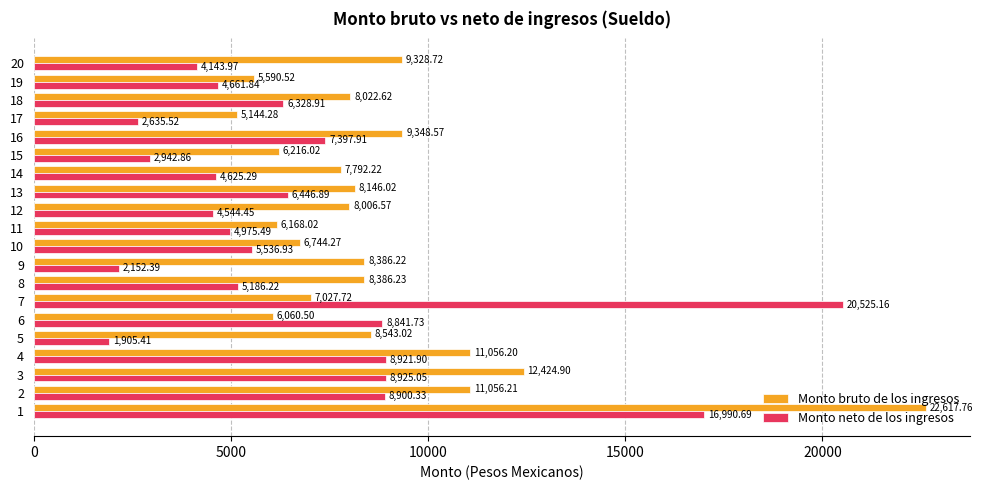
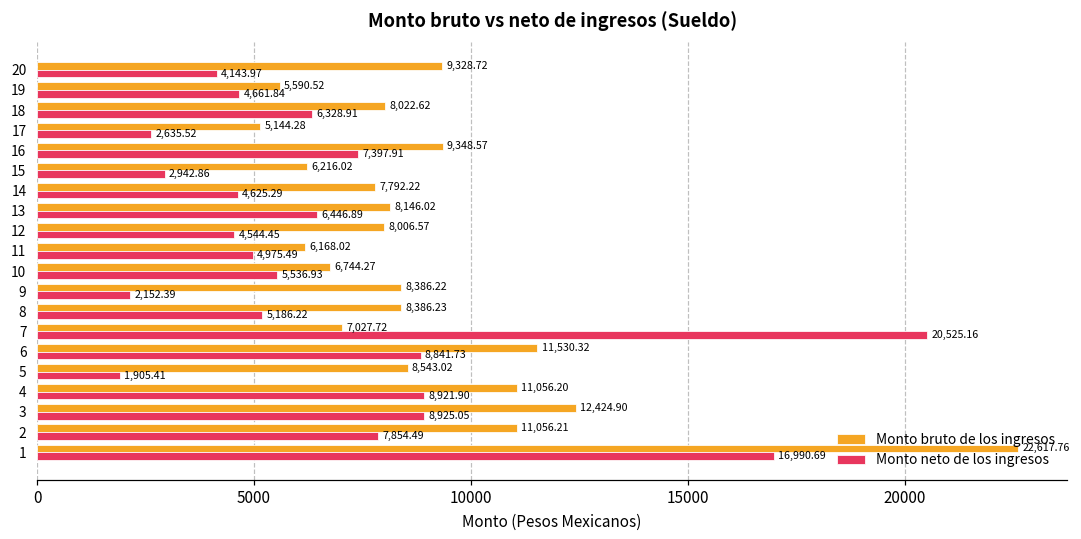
  {
    "Monto bruto de los ingresos": {
      "20": "9,328.72",
      "19": "5,590.52",
      "18": "8,022.62",
      "17": "5,144.28",
      "16": "9,348.57",
      "15": "6,216.02",
      "14": "7,792.22",
      "13": "8,146.02",
      "12": "8,006.57",
      "11": "6,168.02",
      "10": "6,744.27",
      "9": "8,386.22",
      "8": "8,386.23",
      "7": "7,027.72",
-     "6": "6,060.50",
+     "6": "11,530.32",
      "5": "8,543.02",
      "4": "11,056.20",
      "3": "12,424.90",
      "2": "11,056.21",
      "1": "22,617.76"
    },
    "Monto neto de los ingresos": {
      "20": "4,143.97",
      "19": "4,661.84",
      "18": "6,328.91",
      "17": "2,635.52",
      "16": "7,397.91",
      "15": "2,942.86",
      "14": "4,625.29",
      "13": "6,446.89",
      "12": "4,544.45",
      "11": "4,975.49",
      "10": "5,536.93",
      "9": "2,152.39",
      "8": "5,186.22",
      "7": "20,525.16",
      "6": "8,841.73",
      "5": "1,905.41",
      "4": "8,921.90",
      "3": "8,925.05",
-     "2": "8,900.33",
+     "2": "7,854.49",
      "1": "16,990.69"
    }
  }
